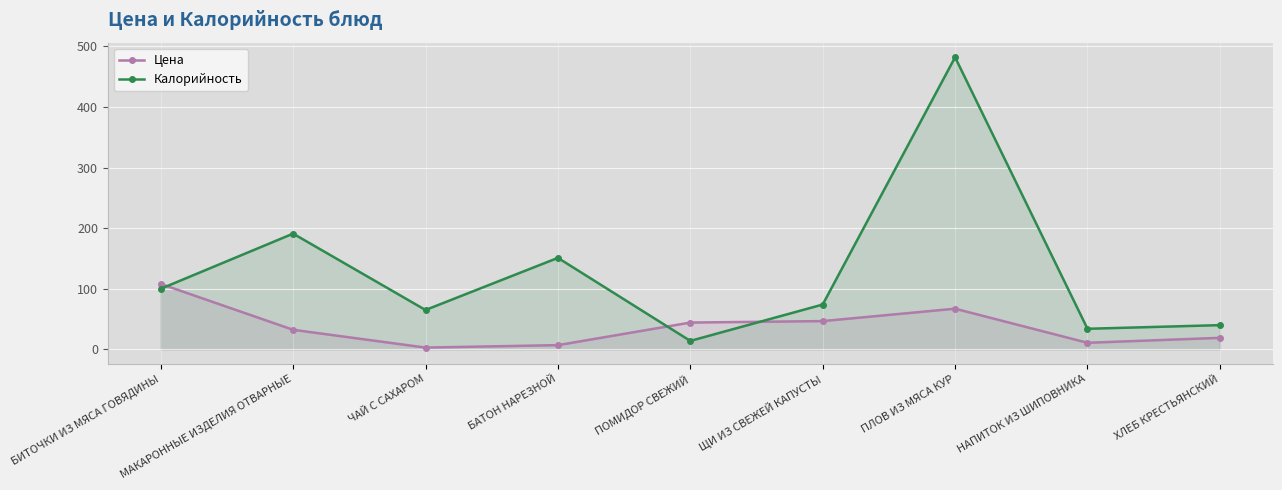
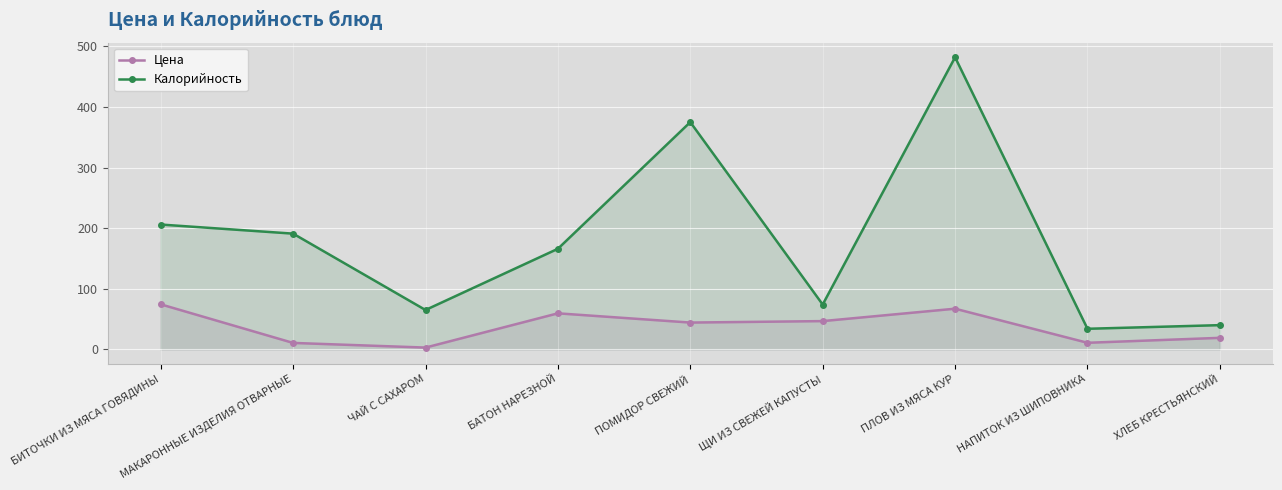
  {
    "Цена": {
-     "БИТОЧКИ ИЗ МЯСА ГОВЯДИНЫ": 110,
-     "МАКАРОННЫЕ ИЗДЕЛИЯ ОТВАРНЫЕ": 30,
+     "БИТОЧКИ ИЗ МЯСА ГОВЯДИНЫ": 70,
+     "МАКАРОННЫЕ ИЗДЕЛИЯ ОТВАРНЫЕ": 10,
      "ЧАЙ С САХАРОМ": 0,
-     "БАТОН НАРЕЗНОЙ": 10,
+     "БАТОН НАРЕЗНОЙ": 60,
      "ПОМИДОР СВЕЖИЙ": 40,
      "ЩИ ИЗ СВЕЖЕЙ КАПУСТЫ": 50,
      "ПЛОВ ИЗ МЯСА КУР": 70,
      "НАПИТОК ИЗ ШИПОВНИКА": 10,
      "ХЛЕБ КРЕСТЬЯНСКИЙ": 20
    },
    "Калорийность": {
-     "БИТОЧКИ ИЗ МЯСА ГОВЯДИНЫ": 100,
+     "БИТОЧКИ ИЗ МЯСА ГОВЯДИНЫ": 210,
      "МАКАРОННЫЕ ИЗДЕЛИЯ ОТВАРНЫЕ": 190,
      "ЧАЙ С САХАРОМ": 70,
-     "БАТОН НАРЕЗНОЙ": 150,
-     "ПОМИДОР СВЕЖИЙ": 10,
+     "БАТОН НАРЕЗНОЙ": 170,
+     "ПОМИДОР СВЕЖИЙ": 380,
      "ЩИ ИЗ СВЕЖЕЙ КАПУСТЫ": 70,
      "ПЛОВ ИЗ МЯСА КУР": 480,
      "НАПИТОК ИЗ ШИПОВНИКА": 30,
      "ХЛЕБ КРЕСТЬЯНСКИЙ": 40
    }
  }
